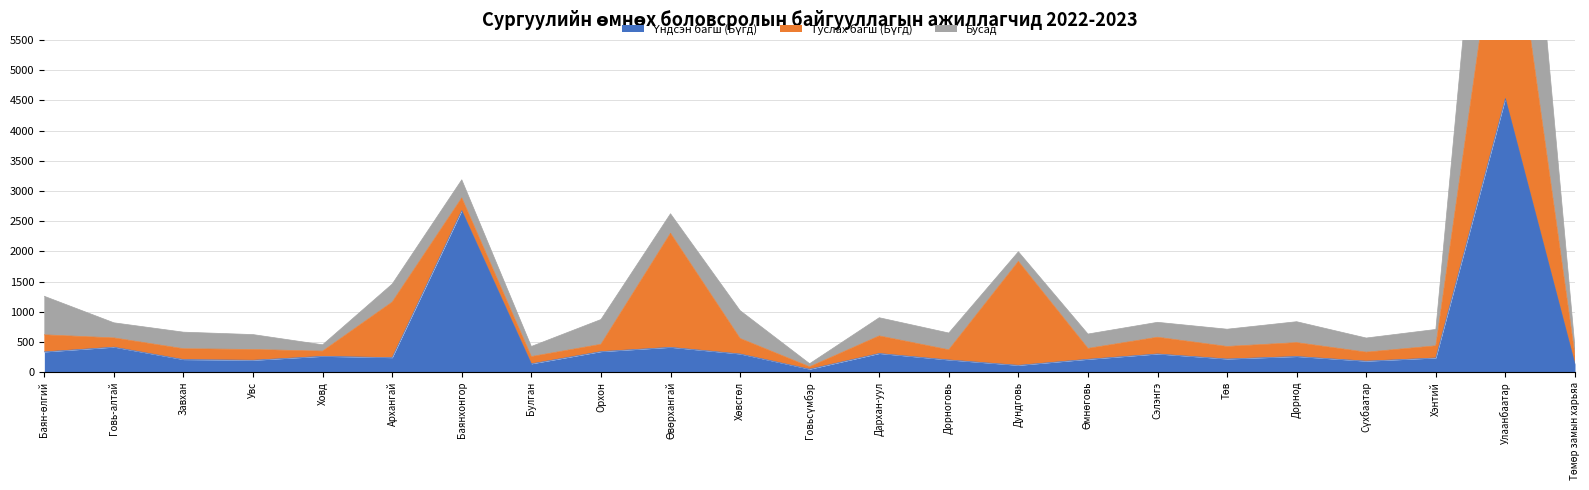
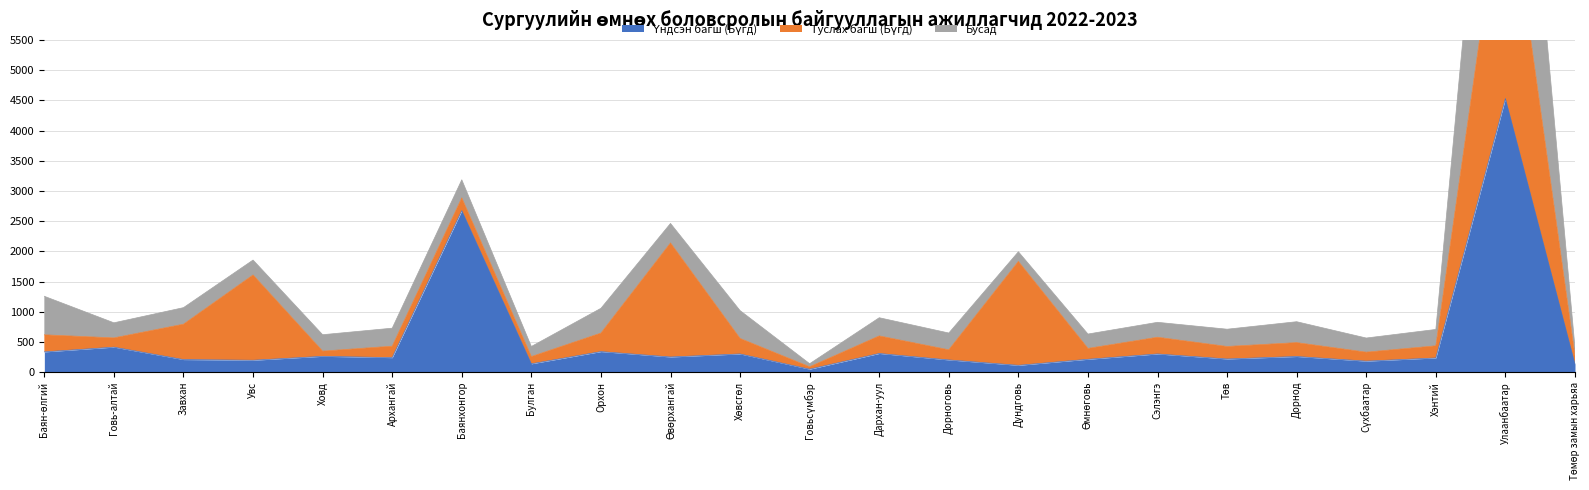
  {
    "Үндсэн багш (Бүгд)": {
      "Баян-өлгий": 300,
      "Говь-алтай": 400,
      "Завхан": 200,
      "Увс": 200,
      "Ховд": 300,
      "Архангай": 200,
      "Баянхонгор": 2700,
      "Булган": 100,
      "Орхон": 300,
-     "Өвөрхангай": 400,
+     "Өвөрхангай": 300,
      "Хөвсгөл": 300,
      "Дархан-уул": 300,
      "Дорноговь": 200,
      "Дундговь": 100,
      "Өмнөговь": 200,
      "Сэлэнгэ": 300,
      "Төв": 200,
      "Дорнод": 300,
      "Сүхбаатар": 200,
      "Хэнтий": 200,
      "Улаанбаатар": 4500,
      "Төмөр замын харьяа": 100
    },
    "Туслах багш (Бүгд)": {
      "Баян-өлгий": 600,
      "Говь-алтай": 600,
-     "Завхан": 200,
-     "Увс": 200,
+     "Завхан": 600,
+     "Увс": 1400,
      "Ховд": 300,
-     "Архангай": 900,
+     "Архангай": 200,
      "Баянхонгор": 2900,
      "Булган": 300,
-     "Орхон": 100,
+     "Орхон": 300,
      "Хөвсгөл": 600,
      "Дархан-уул": 600,
      "Дорноговь": 400,
      "Дундговь": 1800,
      "Өмнөговь": 400,
      "Сэлэнгэ": 600,
      "Төв": 400,
      "Дорнод": 500,
      "Сүхбаатар": 300,
      "Хэнтий": 400,
      "Төмөр замын харьяа": 300
    },
    "Бусад": {
      "Баян-өлгий": 600,
      "Говь-алтай": 300,
      "Завхан": 300,
      "Увс": 200,
-     "Ховд": 100,
+     "Ховд": 300,
      "Архангай": 300,
      "Баянхонгор": 300,
      "Булган": 200,
      "Орхон": 400,
      "Өвөрхангай": 300,
      "Хөвсгөл": 500,
      "Говьсүмбэр": 100,
      "Дархан-уул": 300,
      "Дорноговь": 300,
      "Дундговь": 200,
      "Өмнөговь": 200,
      "Сэлэнгэ": 200,
      "Төв": 300,
      "Дорнод": 300,
      "Сүхбаатар": 200,
      "Хэнтий": 300,
      "Төмөр замын харьяа": 100
    }
  }
